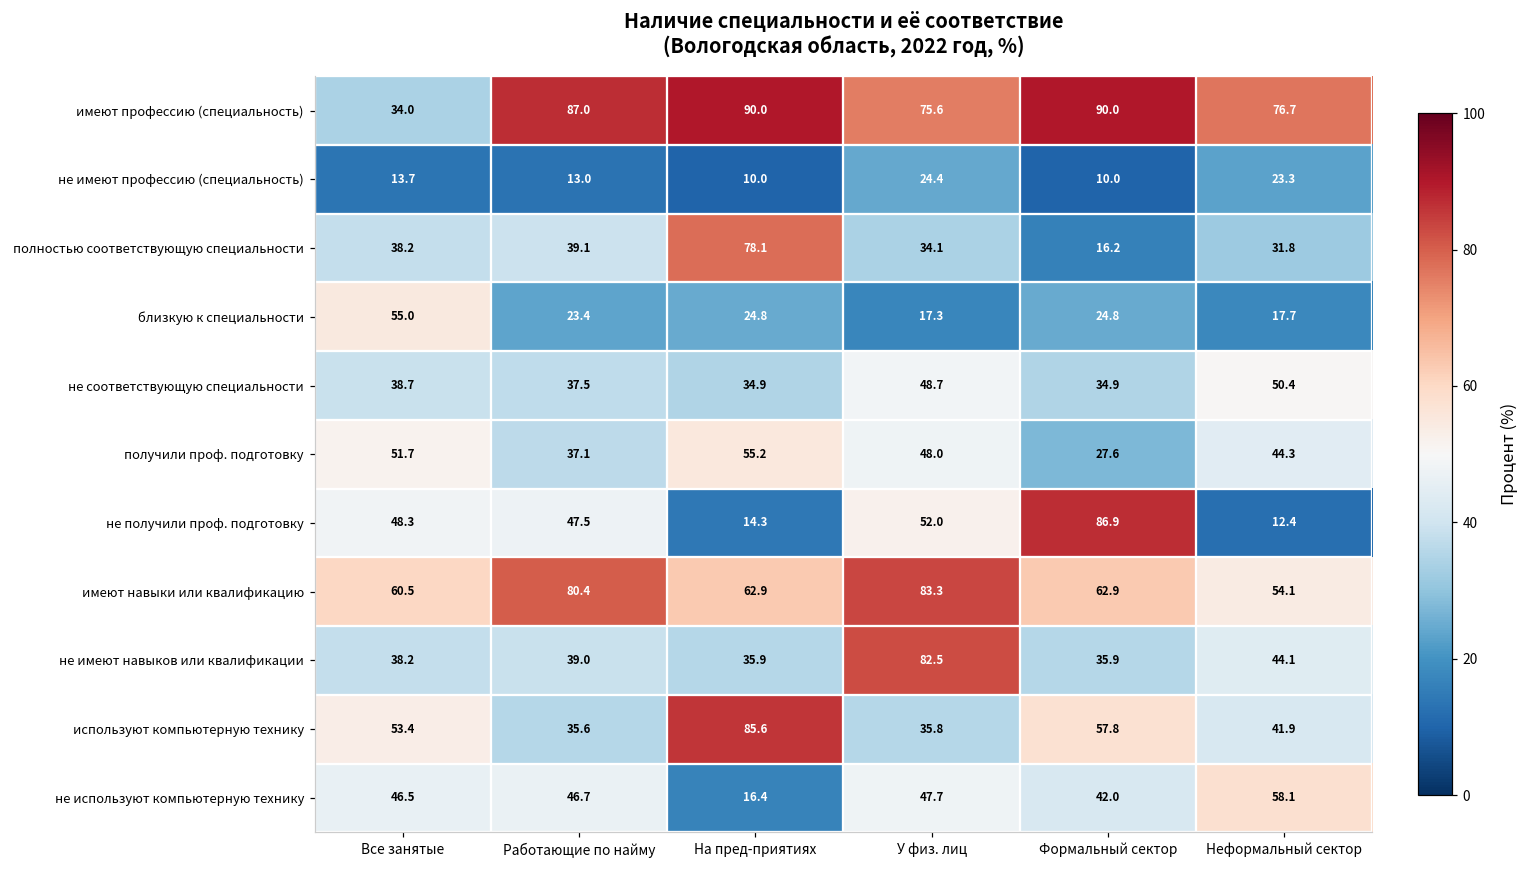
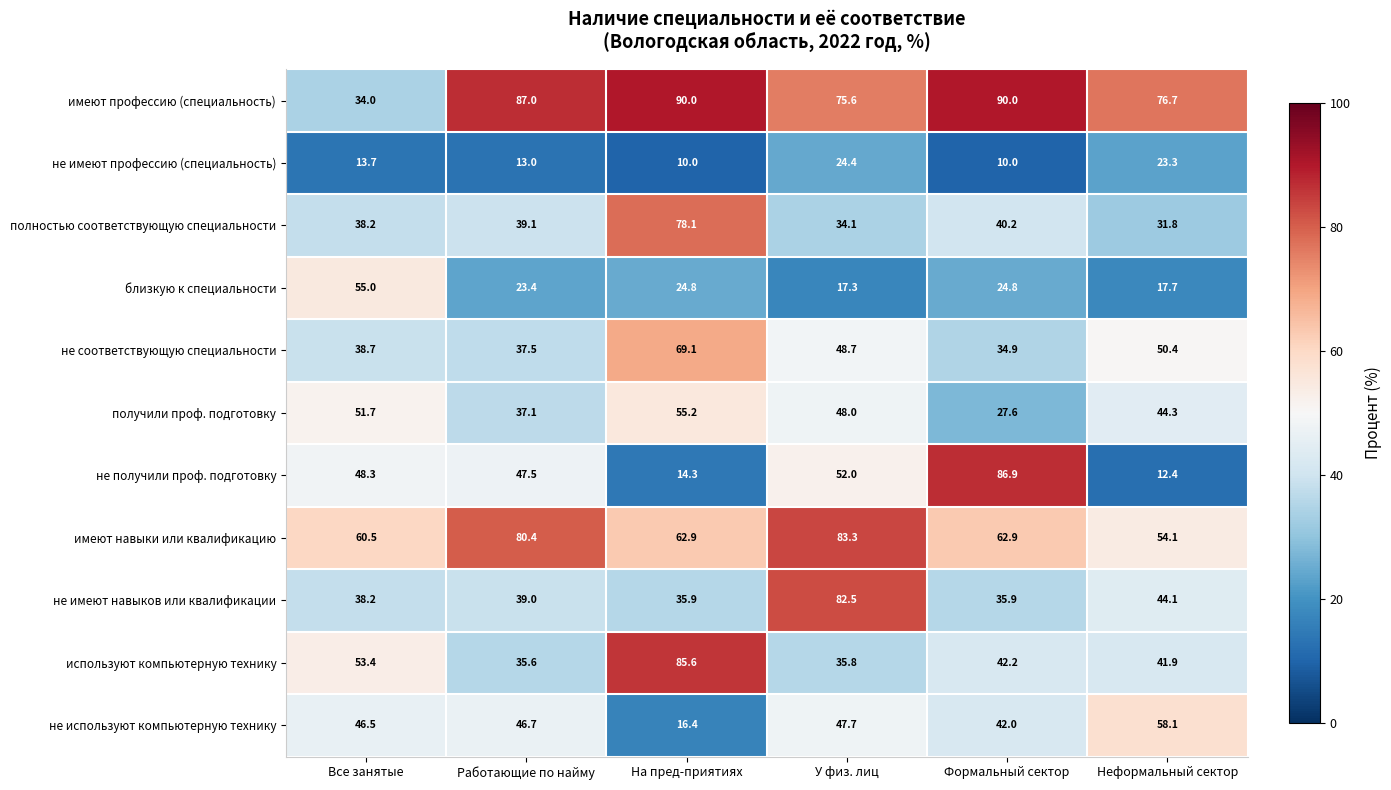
  {
    "имеют профессию (специальность)": {
      "Все занятые": 34.0,
      "Работающие по найму": 87.0,
      "На пред-приятиях": 90.0,
      "У физ. лиц": 75.6,
      "Формальный сектор": 90.0,
      "Неформальный сектор": 76.7
    },
    "не имеют профессию (специальность)": {
      "Все занятые": 13.7,
      "Работающие по найму": 13.0,
      "На пред-приятиях": 10.0,
      "У физ. лиц": 24.4,
      "Формальный сектор": 10.0,
      "Неформальный сектор": 23.3
    },
    "полностью соответствующую специальности": {
      "Все занятые": 38.2,
      "Работающие по найму": 39.1,
      "На пред-приятиях": 78.1,
      "У физ. лиц": 34.1,
-     "Формальный сектор": 16.2,
+     "Формальный сектор": 40.2,
      "Неформальный сектор": 31.8
    },
    "близкую к специальности": {
      "Все занятые": 55.0,
      "Работающие по найму": 23.4,
      "На пред-приятиях": 24.8,
      "У физ. лиц": 17.3,
      "Формальный сектор": 24.8,
      "Неформальный сектор": 17.7
    },
    "не соответствующую специальности": {
      "Все занятые": 38.7,
      "Работающие по найму": 37.5,
-     "На пред-приятиях": 34.9,
+     "На пред-приятиях": 69.1,
      "У физ. лиц": 48.7,
      "Формальный сектор": 34.9,
      "Неформальный сектор": 50.4
    },
    "получили проф. подготовку": {
      "Все занятые": 51.7,
      "Работающие по найму": 37.1,
      "На пред-приятиях": 55.2,
      "У физ. лиц": 48.0,
      "Формальный сектор": 27.6,
      "Неформальный сектор": 44.3
    },
    "не получили проф. подготовку": {
      "Все занятые": 48.3,
      "Работающие по найму": 47.5,
      "На пред-приятиях": 14.3,
      "У физ. лиц": 52.0,
      "Формальный сектор": 86.9,
      "Неформальный сектор": 12.4
    },
    "имеют навыки или квалификацию": {
      "Все занятые": 60.5,
      "Работающие по найму": 80.4,
      "На пред-приятиях": 62.9,
      "У физ. лиц": 83.3,
      "Формальный сектор": 62.9,
      "Неформальный сектор": 54.1
    },
    "не имеют навыков или квалификации": {
      "Все занятые": 38.2,
      "Работающие по найму": 39.0,
      "На пред-приятиях": 35.9,
      "У физ. лиц": 82.5,
      "Формальный сектор": 35.9,
      "Неформальный сектор": 44.1
    },
    "используют компьютерную технику": {
      "Все занятые": 53.4,
      "Работающие по найму": 35.6,
      "На пред-приятиях": 85.6,
      "У физ. лиц": 35.8,
-     "Формальный сектор": 57.8,
+     "Формальный сектор": 42.2,
      "Неформальный сектор": 41.9
    },
    "не используют компьютерную технику": {
      "Все занятые": 46.5,
      "Работающие по найму": 46.7,
      "На пред-приятиях": 16.4,
      "У физ. лиц": 47.7,
      "Формальный сектор": 42.0,
      "Неформальный сектор": 58.1
    }
  }
